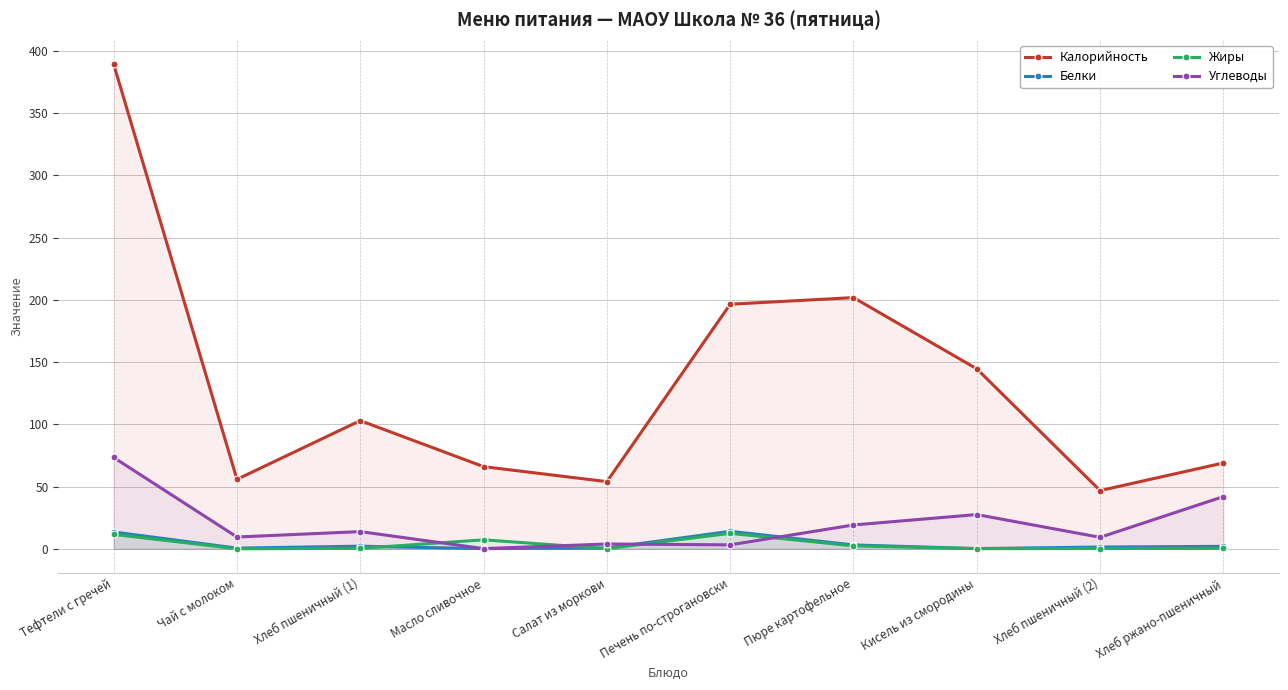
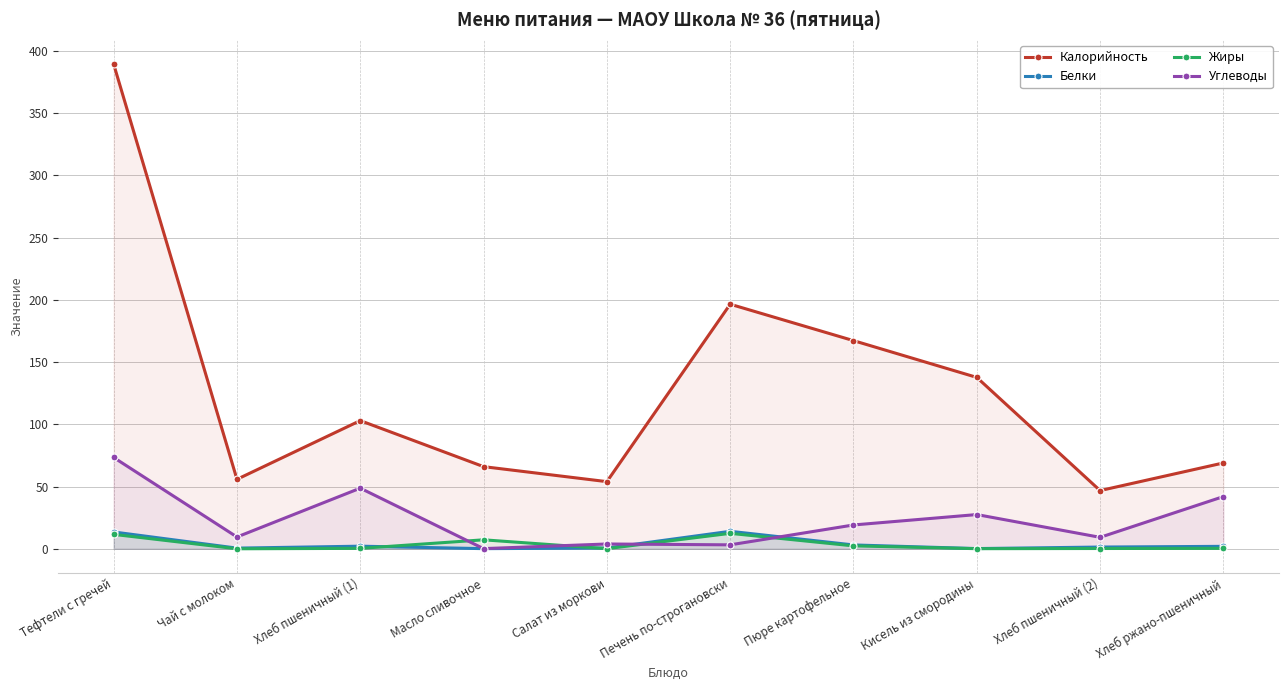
  {
    "Калорийность": {
      "Тефтели с гречей": 389,
      "Чай с молоком": 56,
      "Хлеб пшеничный (1)": 103,
      "Масло сливочное": 66,
      "Салат из моркови": 54,
      "Печень по-строгановски": 197,
-     "Пюре картофельное": 202,
-     "Кисель из смородины": 145,
+     "Пюре картофельное": 167,
+     "Кисель из смородины": 138,
      "Хлеб пшеничный (2)": 47,
      "Хлеб ржано-пшеничный": 69
    },
    "Жиры": {
      "Масло сливочное": 7
    },
    "Углеводы": {
      "Тефтели с гречей": 73,
      "Чай с молоком": 9,
-     "Хлеб пшеничный (1)": 14,
+     "Хлеб пшеничный (1)": 49,
      "Салат из моркови": 4,
      "Печень по-строгановски": 3,
      "Пюре картофельное": 19,
      "Кисель из смородины": 28,
      "Хлеб пшеничный (2)": 9,
      "Хлеб ржано-пшеничный": 42
    }
  }
